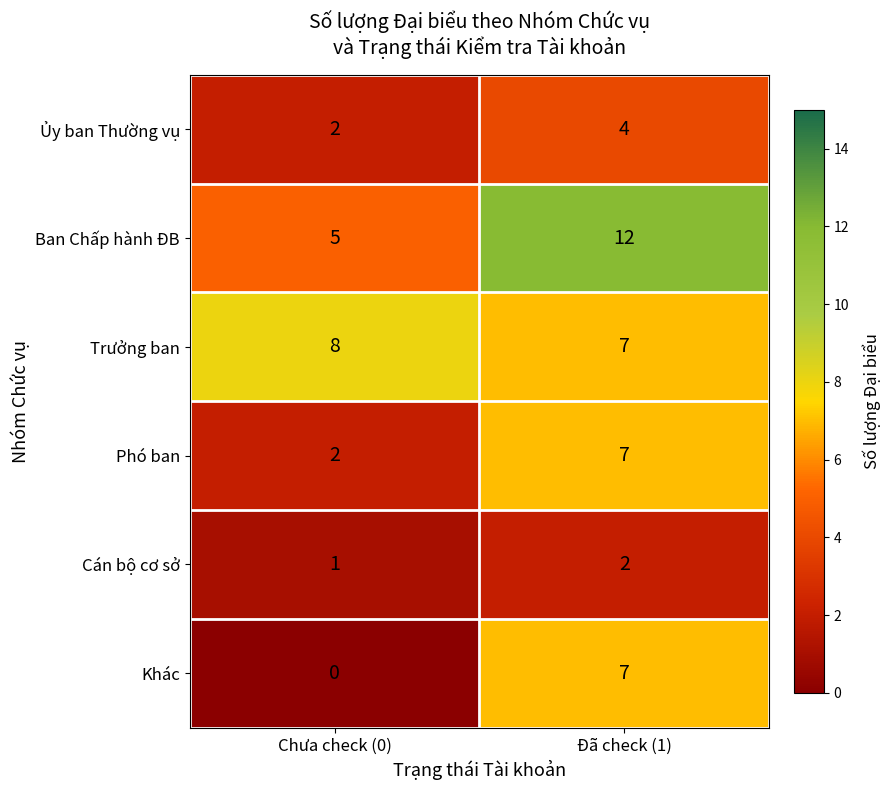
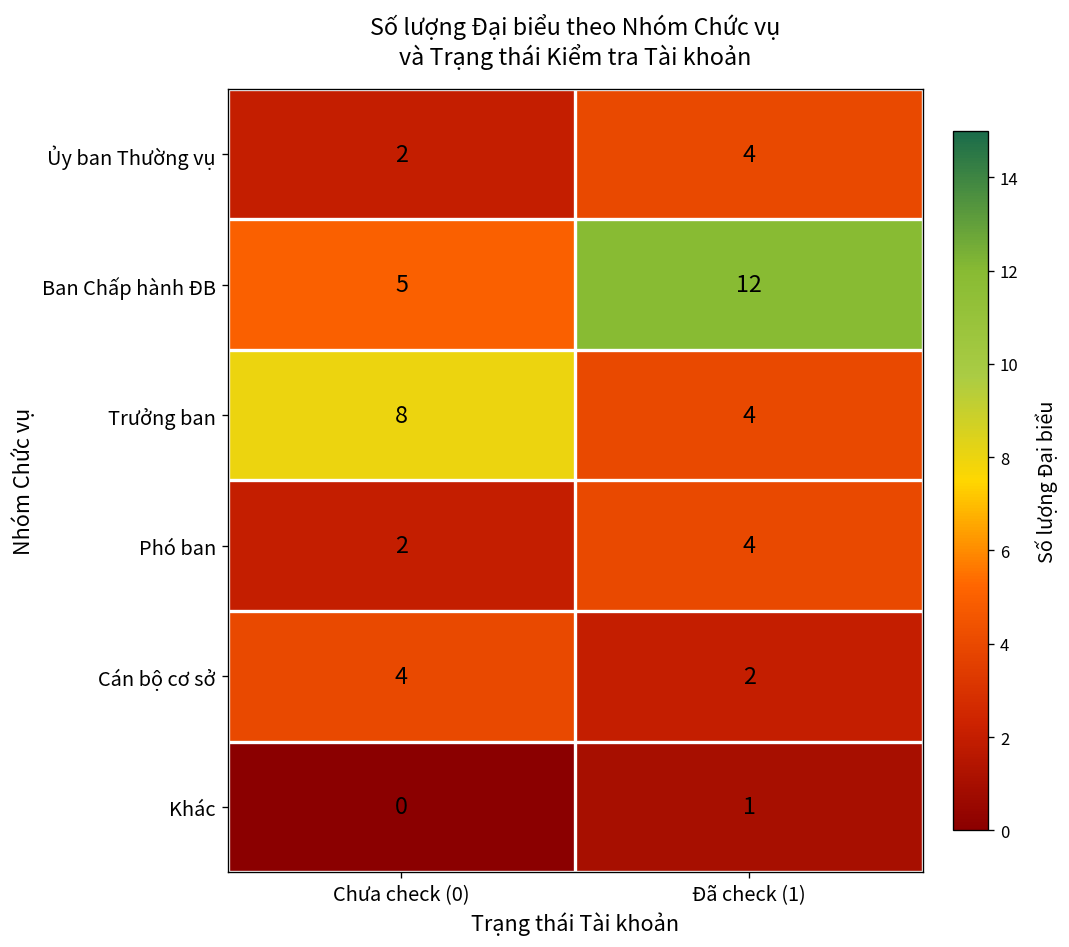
  {
    "Ủy ban Thường vụ": {
      "Chưa check (0)": 2,
      "Đã check (1)": 4
    },
    "Ban Chấp hành ĐB": {
      "Chưa check (0)": 5,
      "Đã check (1)": 12
    },
    "Trưởng ban": {
      "Chưa check (0)": 8,
-     "Đã check (1)": 7
+     "Đã check (1)": 4
    },
    "Phó ban": {
      "Chưa check (0)": 2,
-     "Đã check (1)": 7
+     "Đã check (1)": 4
    },
    "Cán bộ cơ sở": {
-     "Chưa check (0)": 1,
+     "Chưa check (0)": 4,
      "Đã check (1)": 2
    },
    "Khác": {
      "Chưa check (0)": 0,
-     "Đã check (1)": 7
+     "Đã check (1)": 1
    }
  }
